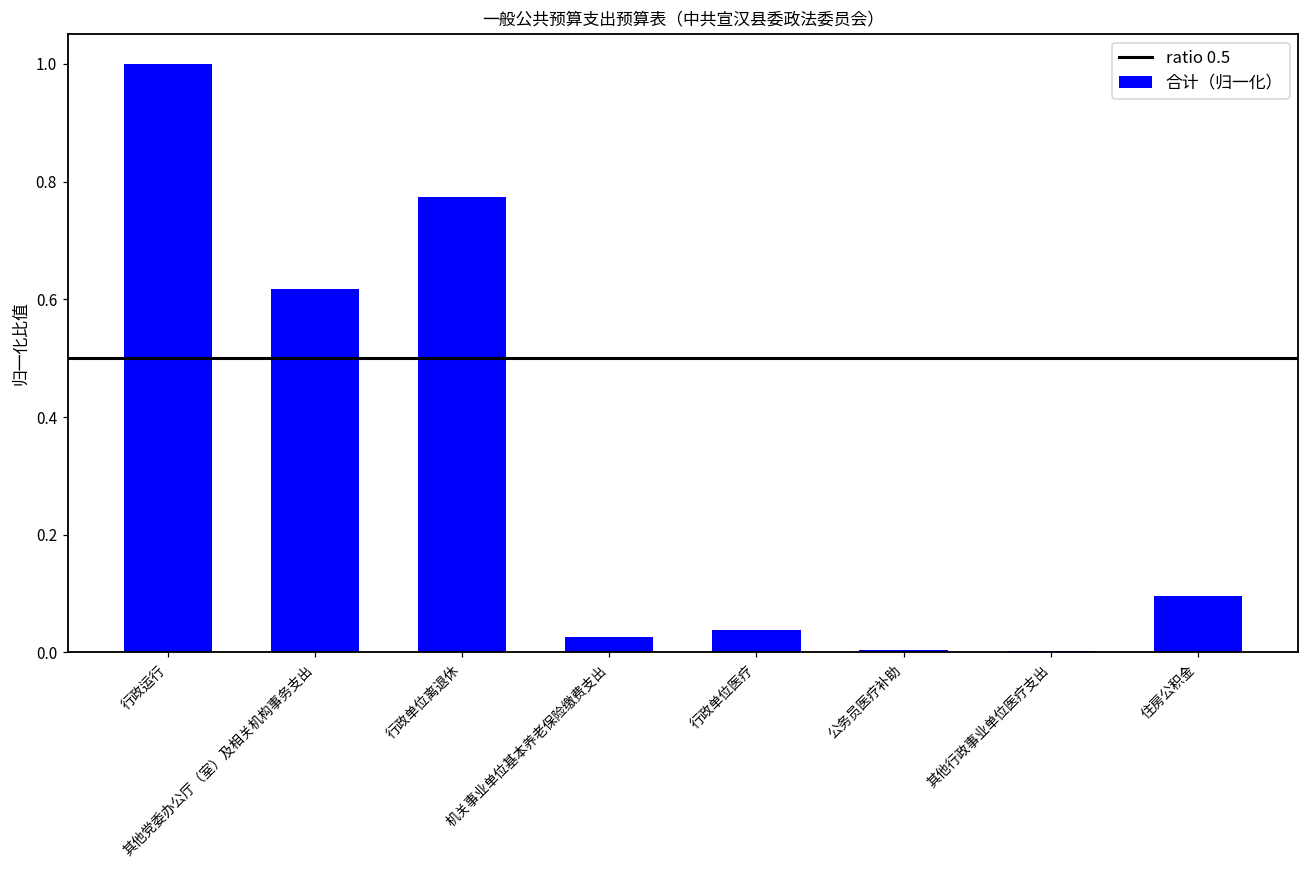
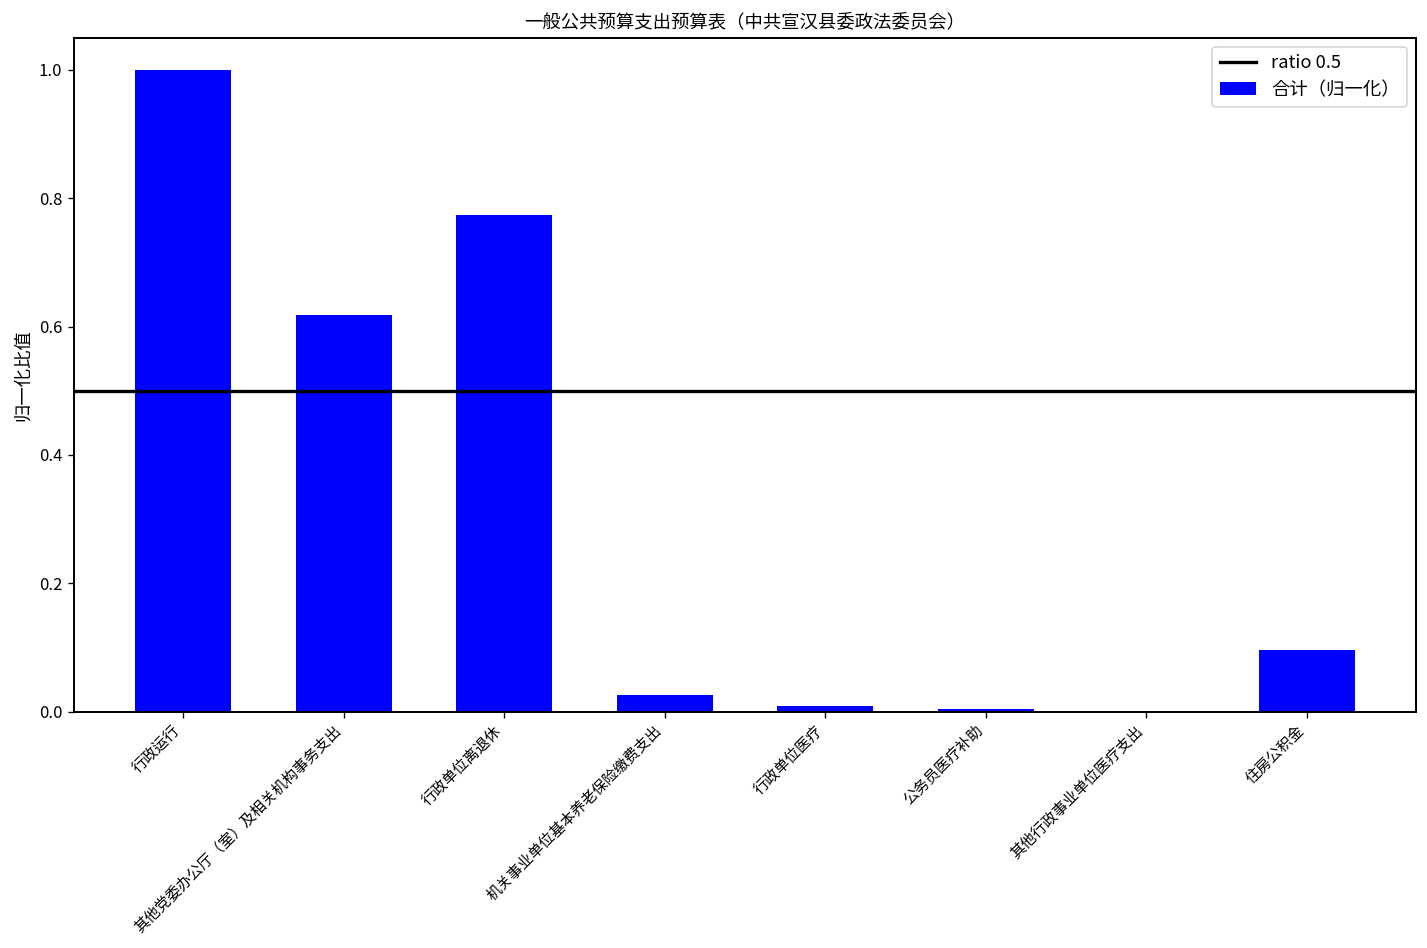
  {
    "行政运行": 1.00,
    "其他党委办公厅（室）及相关机构事务支出": 0.62,
    "行政单位离退休": 0.77,
    "机关事业单位基本养老保险缴费支出": 0.03,
-   "行政单位医疗": 0.04,
+   "行政单位医疗": 0.01,
    "住房公积金": 0.10
  }
